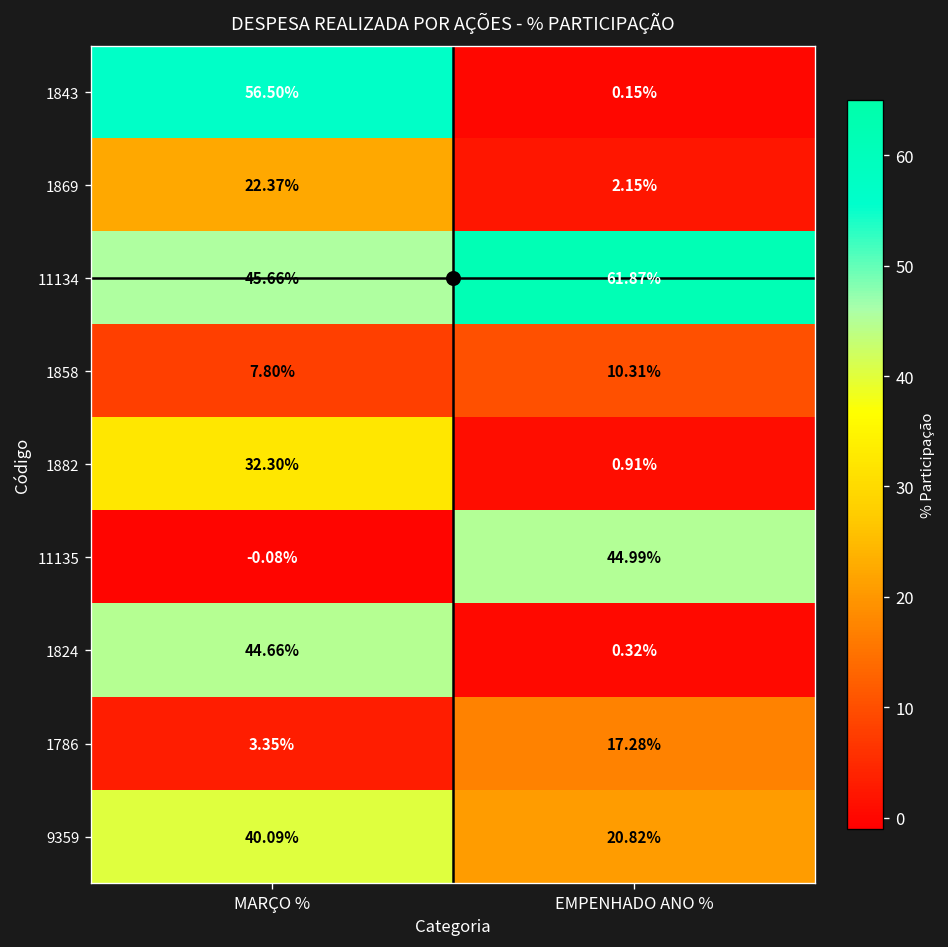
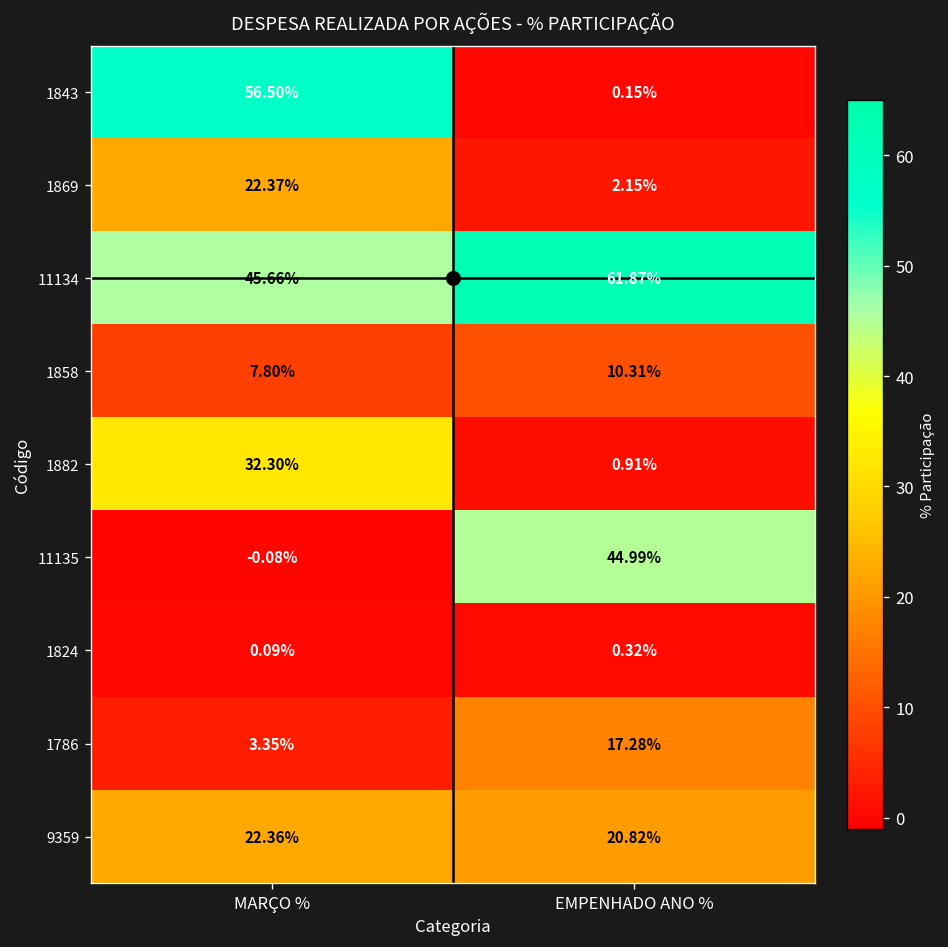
  {
    "1843": {
      "MARÇO %": "56.50%",
      "EMPENHADO ANO %": "0.15%"
    },
    "1869": {
      "MARÇO %": "22.37%",
      "EMPENHADO ANO %": "2.15%"
    },
    "11134": {
      "MARÇO %": "45.66%",
      "EMPENHADO ANO %": "61.87%"
    },
    "1858": {
      "MARÇO %": "7.80%",
      "EMPENHADO ANO %": "10.31%"
    },
    "1882": {
      "MARÇO %": "32.30%",
      "EMPENHADO ANO %": "0.91%"
    },
    "11135": {
      "MARÇO %": "-0.08%",
      "EMPENHADO ANO %": "44.99%"
    },
    "1824": {
-     "MARÇO %": "44.66%",
+     "MARÇO %": "0.09%",
      "EMPENHADO ANO %": "0.32%"
    },
    "1786": {
      "MARÇO %": "3.35%",
      "EMPENHADO ANO %": "17.28%"
    },
    "9359": {
-     "MARÇO %": "40.09%",
+     "MARÇO %": "22.36%",
      "EMPENHADO ANO %": "20.82%"
    }
  }
